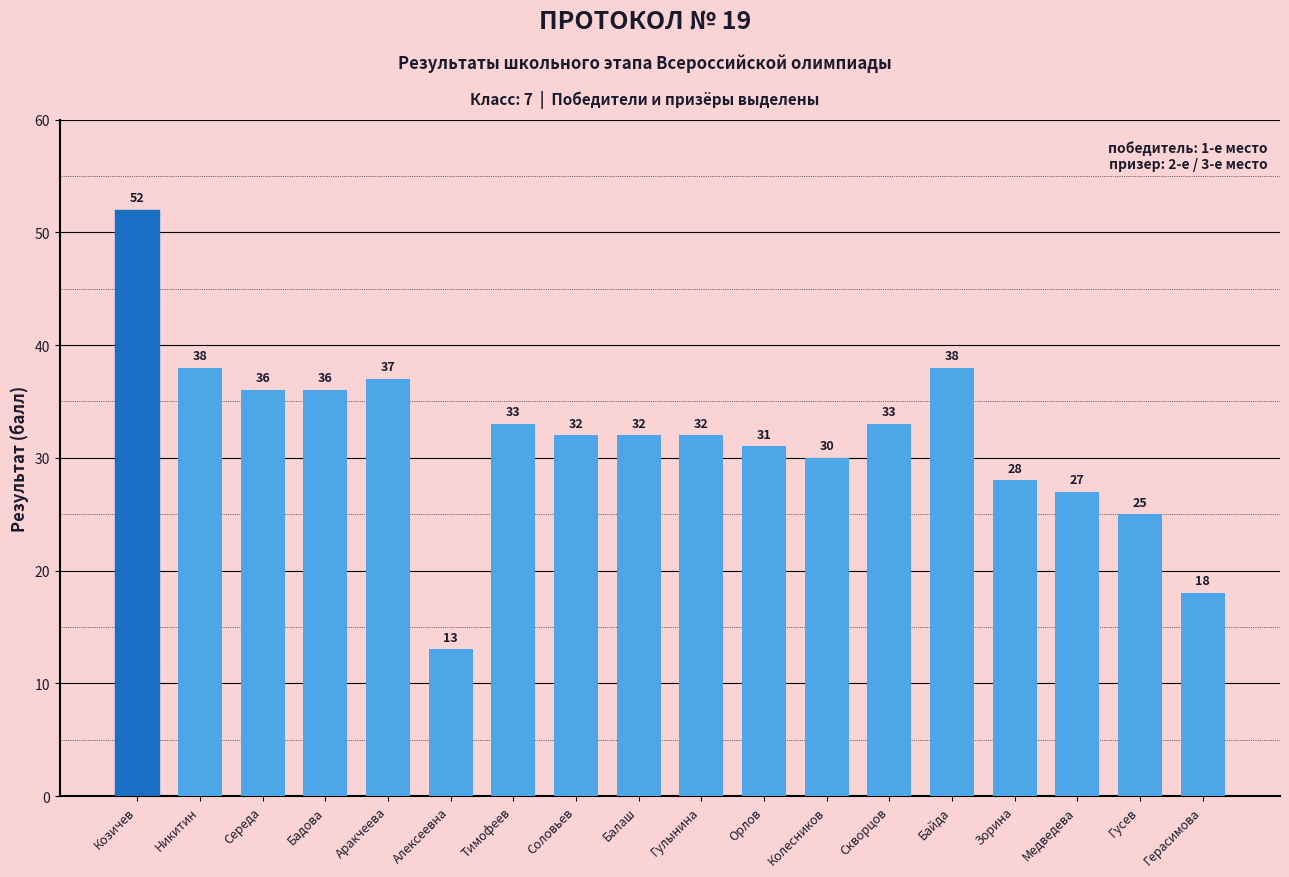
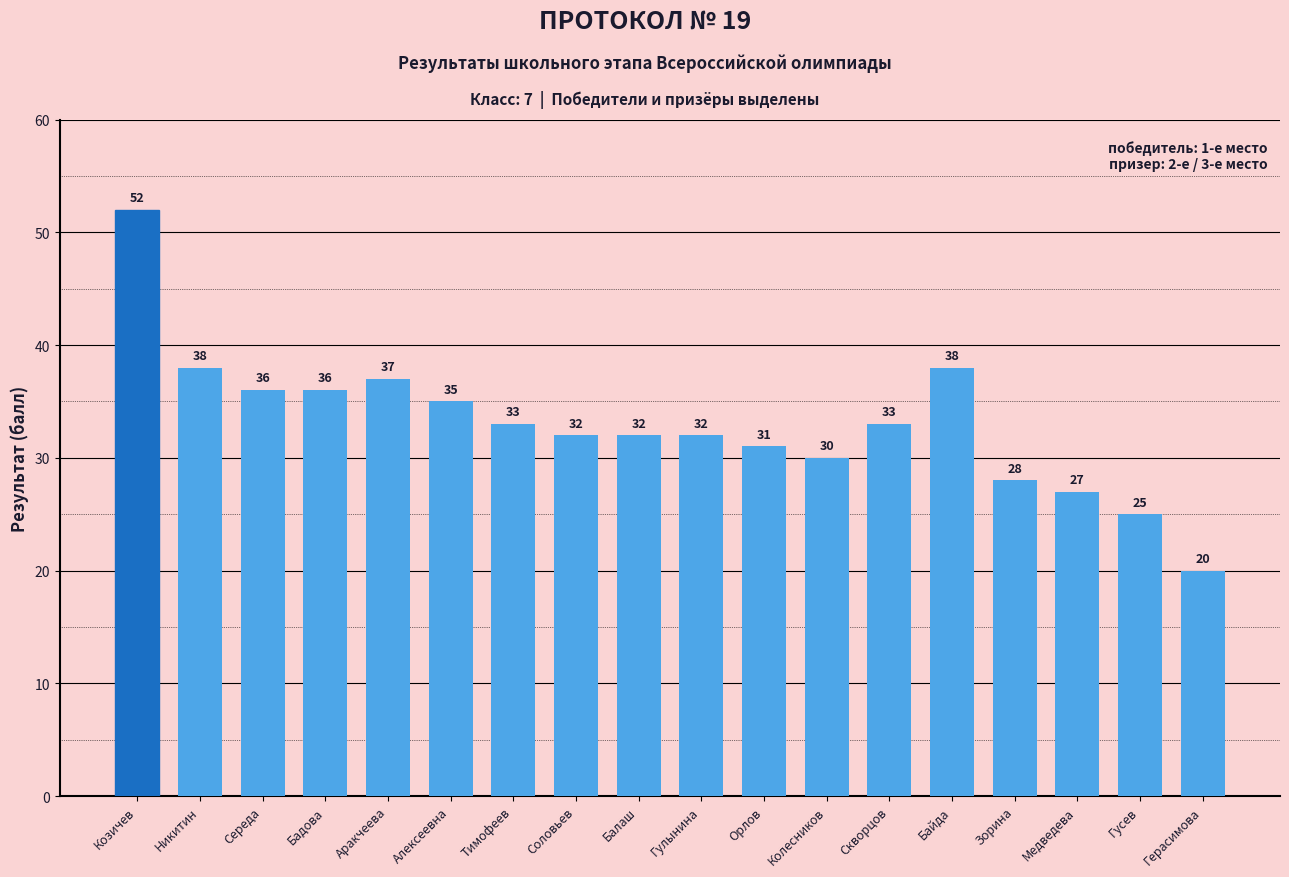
  {
    "Козичев": 52,
    "Никитин": 38,
    "Середа": 36,
    "Бадова": 36,
    "Аракчеева": 37,
-   "Алексеевна": 13,
+   "Алексеевна": 35,
    "Тимофеев": 33,
    "Соловьев": 32,
    "Балаш": 32,
    "Гулынина": 32,
    "Орлов": 31,
    "Колесников": 30,
    "Скворцов": 33,
    "Байда": 38,
    "Зорина": 28,
    "Медведева": 27,
    "Гусев": 25,
-   "Герасимова": 18
+   "Герасимова": 20
  }
